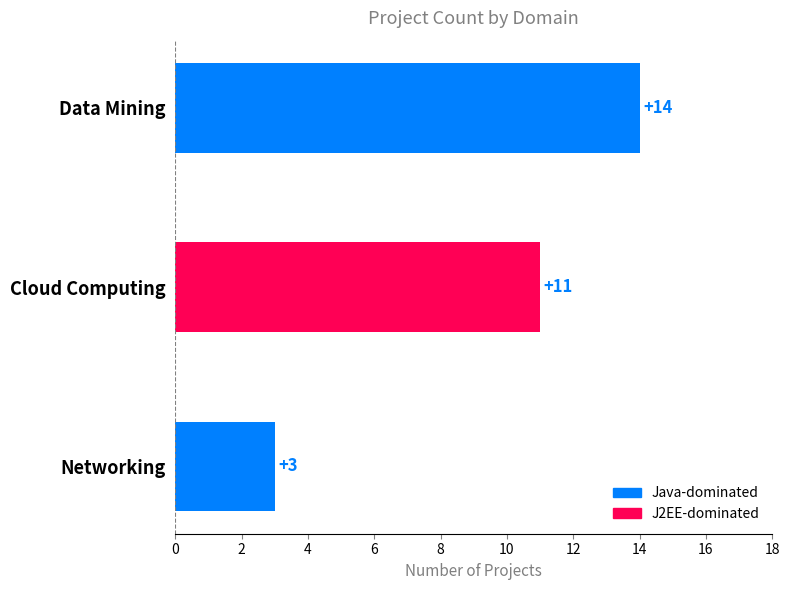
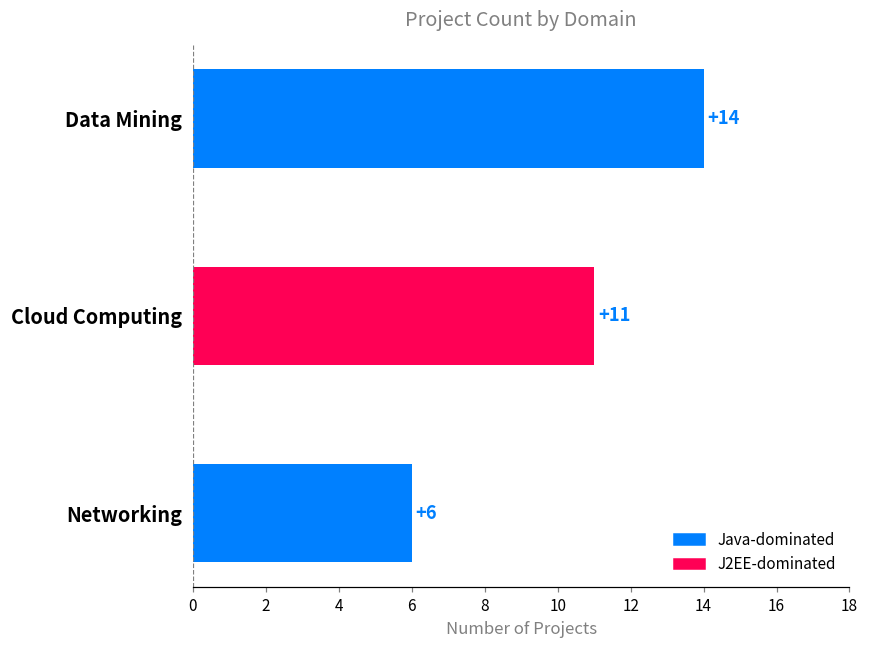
  {
    "Data Mining": "+14",
    "Cloud Computing": "+11",
-   "Networking": "+3"
+   "Networking": "+6"
  }
